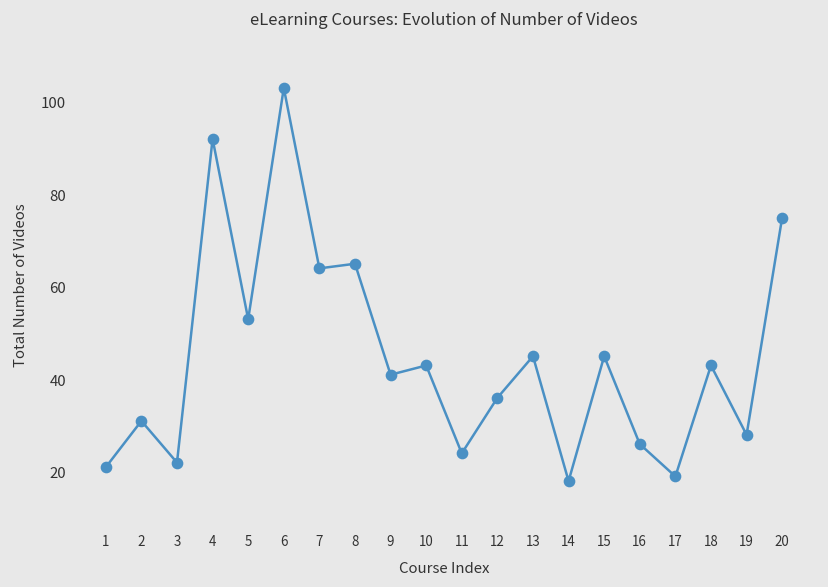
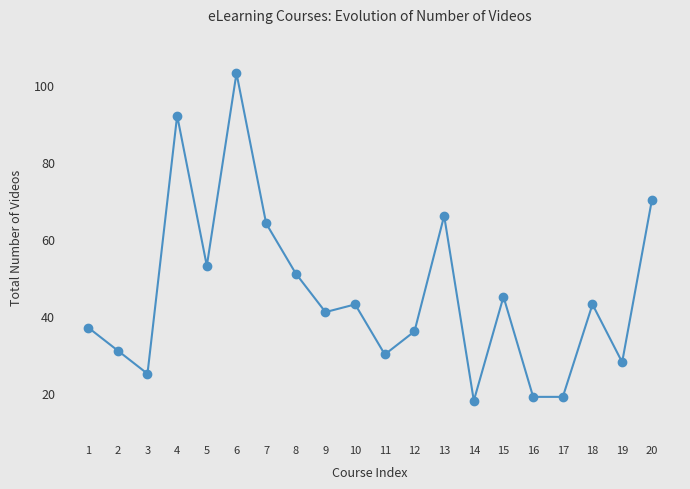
  {
-   "1": 21,
+   "1": 37,
    "2": 31,
-   "3": 22,
+   "3": 25,
    "4": 92,
    "5": 53,
    "6": 103,
    "7": 64,
-   "8": 65,
+   "8": 51,
    "9": 41,
    "10": 43,
-   "11": 24,
+   "11": 30,
    "12": 36,
-   "13": 45,
+   "13": 66,
    "14": 18,
    "15": 45,
-   "16": 26,
+   "16": 19,
    "17": 19,
    "18": 43,
    "19": 28,
-   "20": 75
+   "20": 70
  }
